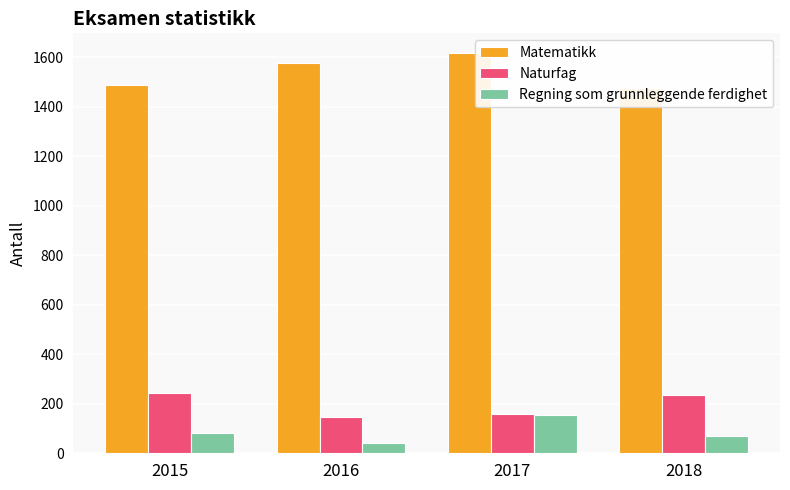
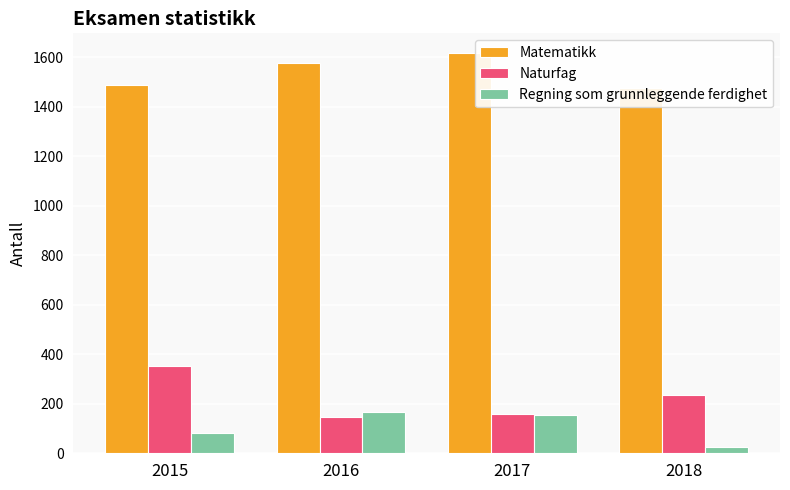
  {
    "Matematikk": {
      "2015": 1490,
      "2016": 1580,
      "2017": 1620
    },
    "Naturfag": {
-     "2015": 240,
+     "2015": 350,
      "2016": 150,
      "2017": 160,
      "2018": 240
    },
    "Regning som grunnleggende ferdighet": {
      "2015": 80,
-     "2016": 40,
+     "2016": 170,
      "2017": 150,
-     "2018": 70
+     "2018": 30
    }
  }
